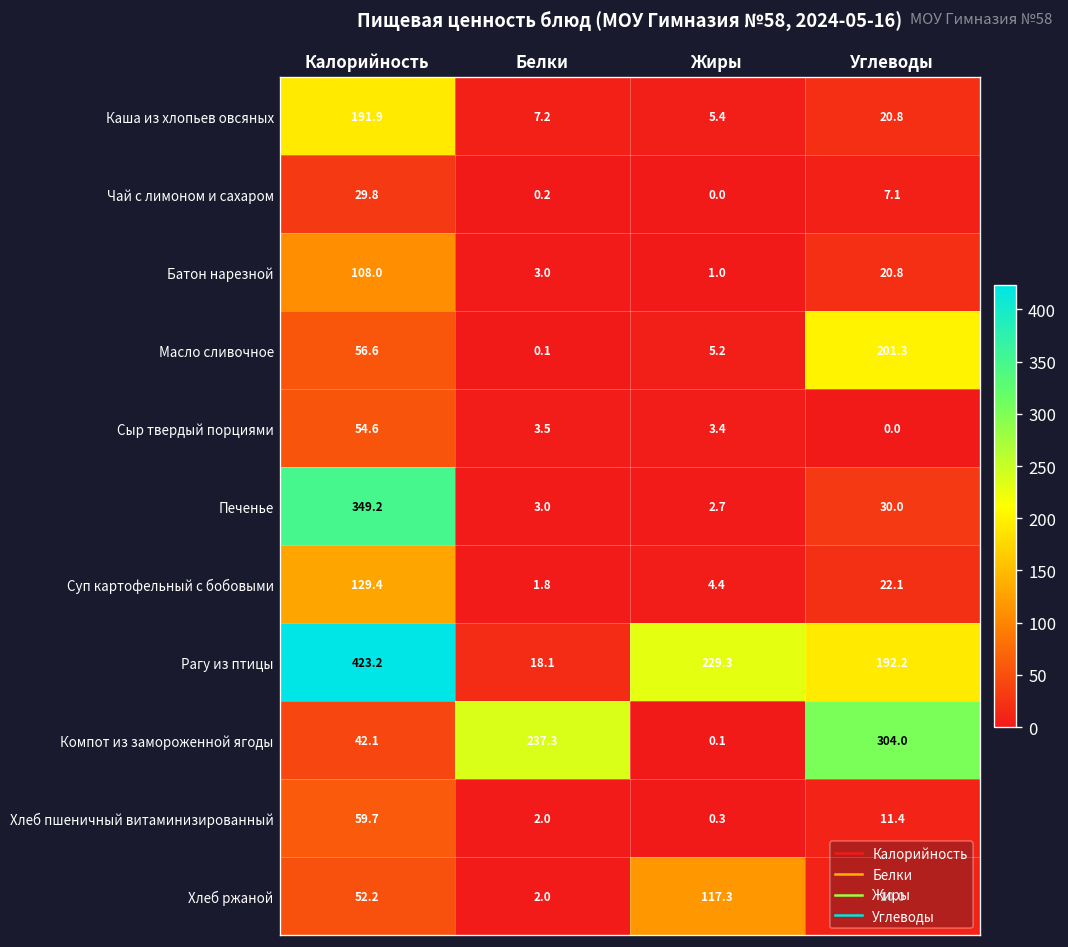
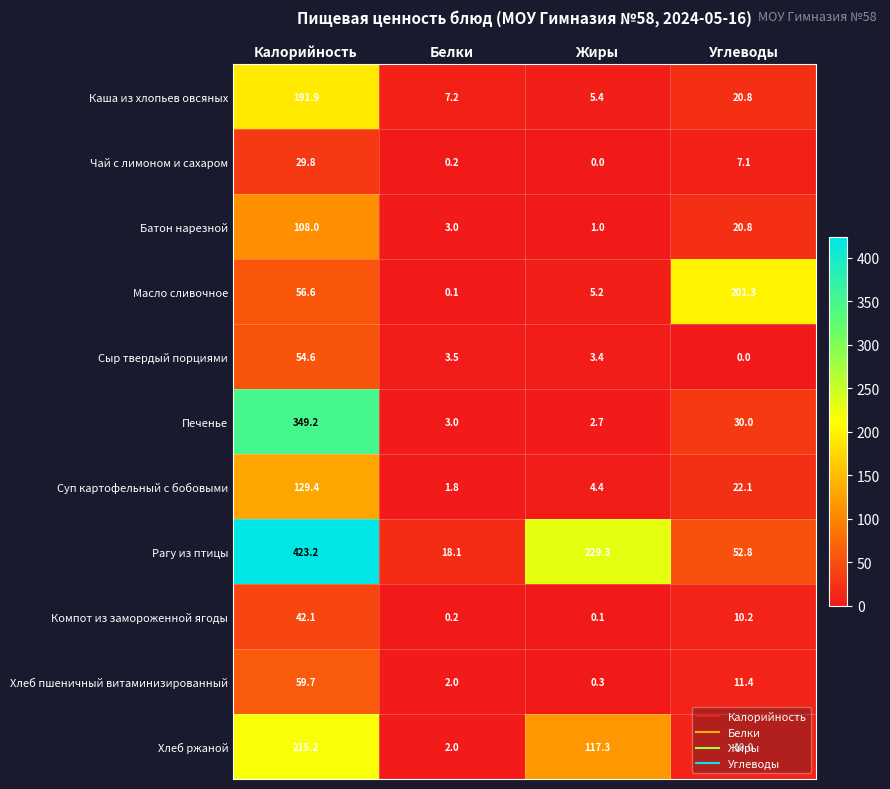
  {
    "Каша из хлопьев овсяных": {
      "Калорийность": 191.9,
      "Белки": 7.2,
      "Жиры": 5.4,
      "Углеводы": 20.8
    },
    "Чай с лимоном и сахаром": {
      "Калорийность": 29.8,
      "Белки": 0.2,
      "Жиры": 0.0,
      "Углеводы": 7.1
    },
    "Батон нарезной": {
      "Калорийность": 108.0,
      "Белки": 3.0,
      "Жиры": 1.0,
      "Углеводы": 20.8
    },
    "Масло сливочное": {
      "Калорийность": 56.6,
      "Белки": 0.1,
      "Жиры": 5.2,
      "Углеводы": 201.3
    },
    "Сыр твердый порциями": {
      "Калорийность": 54.6,
      "Белки": 3.5,
      "Жиры": 3.4,
      "Углеводы": 0.0
    },
    "Печенье": {
      "Калорийность": 349.2,
      "Белки": 3.0,
      "Жиры": 2.7,
      "Углеводы": 30.0
    },
    "Суп картофельный с бобовыми": {
      "Калорийность": 129.4,
      "Белки": 1.8,
      "Жиры": 4.4,
      "Углеводы": 22.1
    },
    "Рагу из птицы": {
      "Калорийность": 423.2,
      "Белки": 18.1,
      "Жиры": 229.3,
-     "Углеводы": 192.2
+     "Углеводы": 52.8
    },
    "Компот из замороженной ягоды": {
      "Калорийность": 42.1,
-     "Белки": 237.3,
+     "Белки": 0.2,
      "Жиры": 0.1,
-     "Углеводы": 304.0
+     "Углеводы": 10.2
    },
    "Хлеб пшеничный витаминизированный": {
      "Калорийность": 59.7,
      "Белки": 2.0,
      "Жиры": 0.3,
      "Углеводы": 11.4
    },
    "Хлеб ржаной": {
-     "Калорийность": 52.2,
+     "Калорийность": 215.2,
      "Белки": 2.0,
      "Жиры": 117.3
    }
  }
